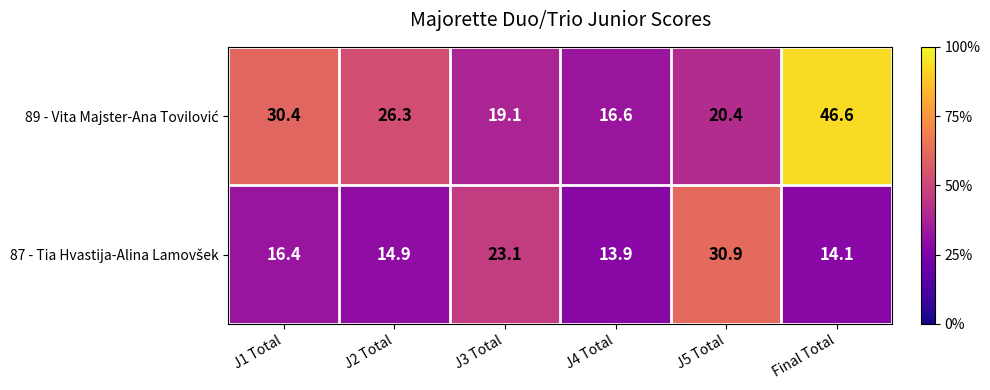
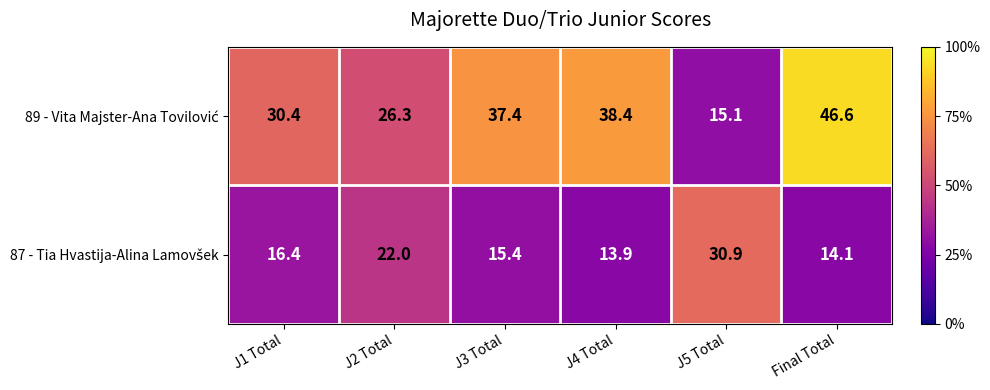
  {
    "89 - Vita Majster-Ana Tovilović": {
      "J1 Total": 30.4,
      "J2 Total": 26.3,
-     "J3 Total": 19.1,
-     "J4 Total": 16.6,
-     "J5 Total": 20.4,
+     "J3 Total": 37.4,
+     "J4 Total": 38.4,
+     "J5 Total": 15.1,
      "Final Total": 46.6
    },
    "87 - Tia Hvastija-Alina Lamovšek": {
      "J1 Total": 16.4,
-     "J2 Total": 14.9,
-     "J3 Total": 23.1,
+     "J2 Total": 22.0,
+     "J3 Total": 15.4,
      "J4 Total": 13.9,
      "J5 Total": 30.9,
      "Final Total": 14.1
    }
  }
